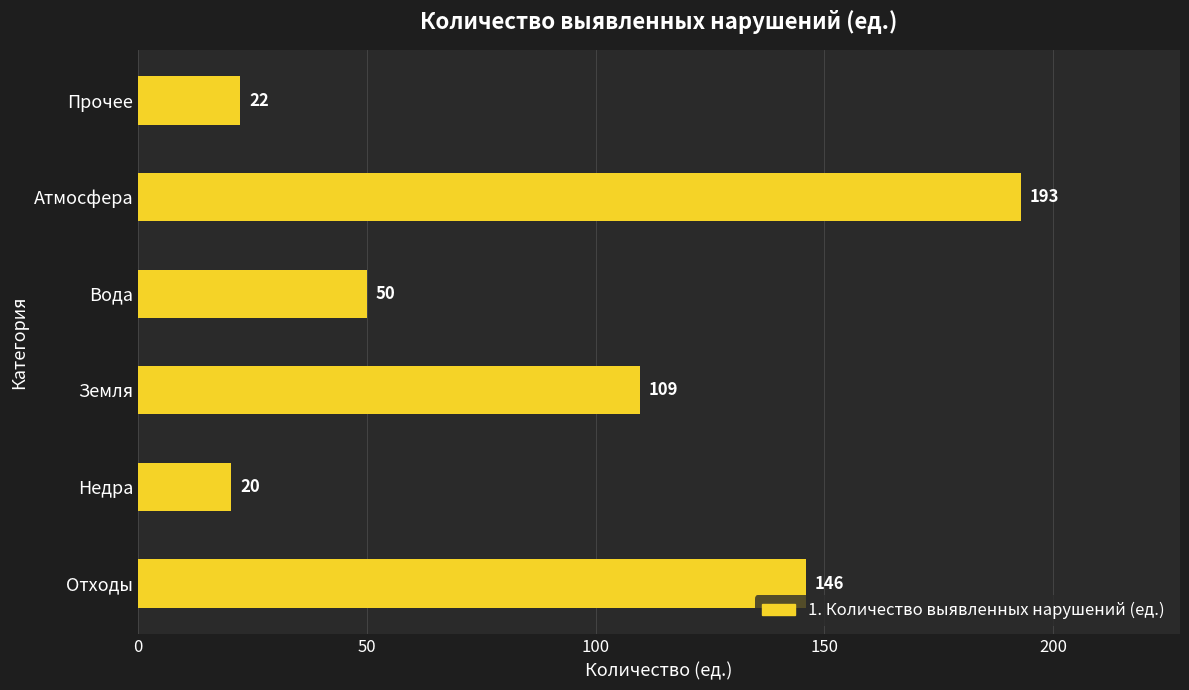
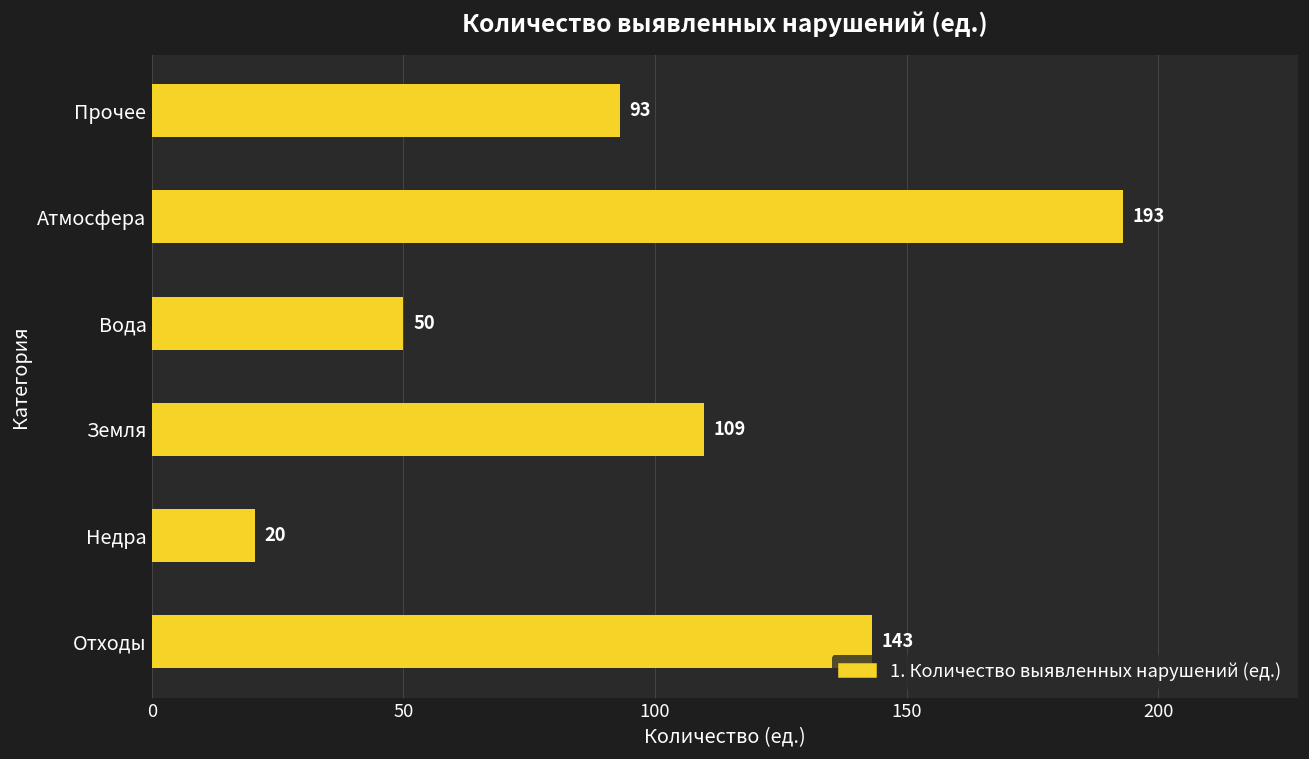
  {
-   "Прочее": 22,
+   "Прочее": 93,
    "Атмосфера": 193,
    "Вода": 50,
    "Недра": 20,
-   "Отходы": 146
+   "Отходы": 143
  }
